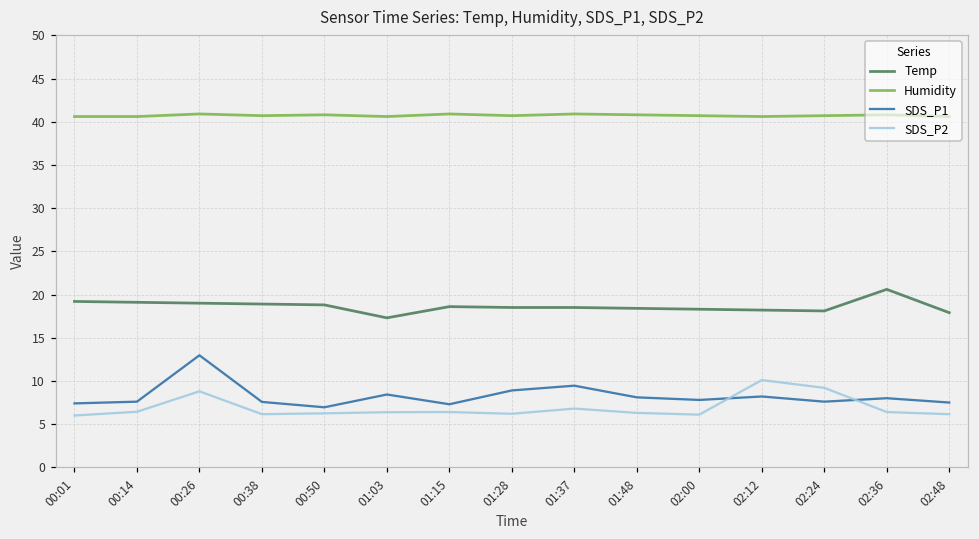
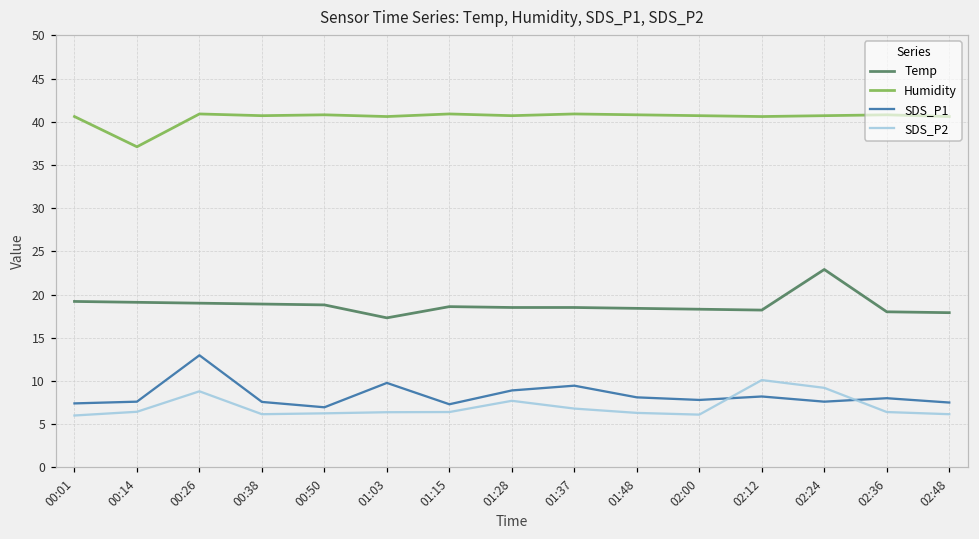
  {
    "Temp": {
      "00:01": 19,
      "00:14": 19,
      "00:26": 19,
      "00:38": 19,
      "00:50": 19,
      "01:03": 17,
      "01:15": 19,
      "01:28": 19,
      "01:37": 19,
      "01:48": 18,
      "02:00": 18,
      "02:12": 18,
-     "02:24": 18,
-     "02:36": 21,
+     "02:24": 23,
+     "02:36": 18,
      "02:48": 18
    },
    "Humidity": {
      "00:01": 41,
-     "00:14": 41,
+     "00:14": 37,
      "00:26": 41,
      "00:38": 41,
      "00:50": 41,
      "01:03": 41,
      "01:15": 41,
      "01:28": 41,
      "01:37": 41,
      "01:48": 41,
      "02:00": 41,
      "02:12": 41,
      "02:24": 41
    },
    "SDS_P1": {
      "00:01": 7,
      "00:14": 8,
      "00:26": 13,
      "00:38": 8,
      "00:50": 7,
-     "01:03": 8,
+     "01:03": 10,
      "01:15": 7,
      "01:28": 9,
      "01:37": 9,
      "01:48": 8,
      "02:00": 8,
      "02:12": 8,
      "02:24": 8,
      "02:36": 8,
      "02:48": 8
    },
    "SDS_P2": {
      "00:01": 6,
      "00:14": 6,
      "00:26": 9,
      "00:38": 6,
      "00:50": 6,
      "01:03": 6,
      "01:15": 6,
-     "01:28": 6,
+     "01:28": 8,
      "01:37": 7,
      "01:48": 6,
      "02:00": 6,
      "02:12": 10,
      "02:24": 9,
      "02:36": 6,
      "02:48": 6
    }
  }
